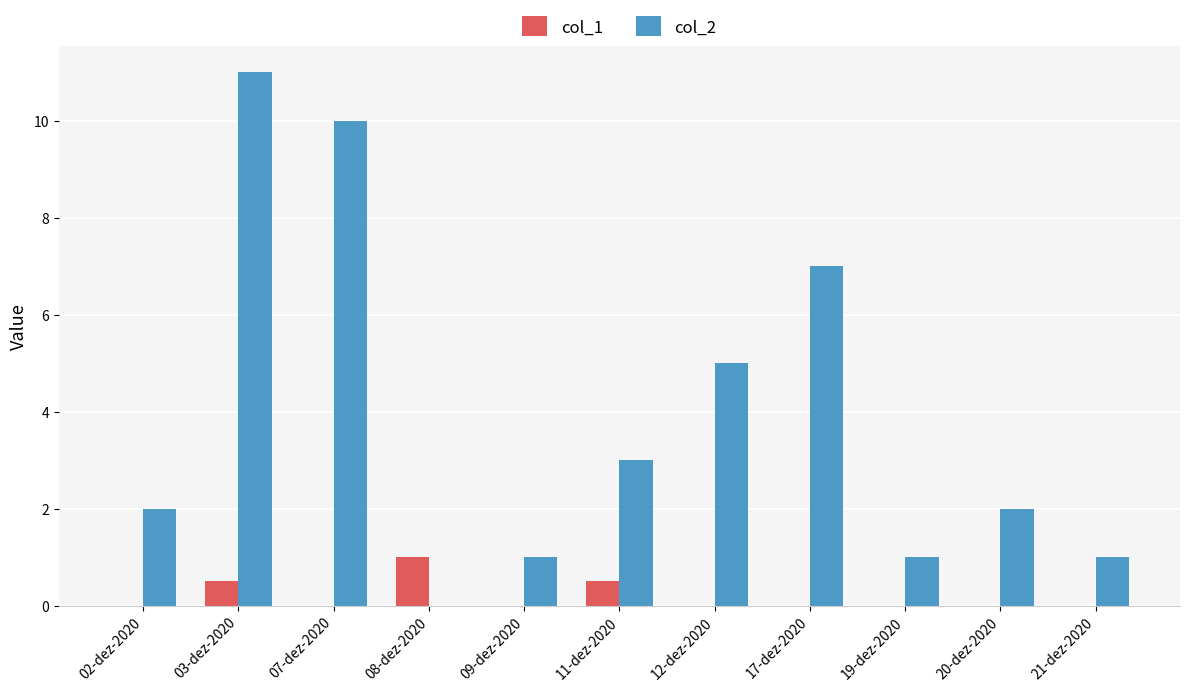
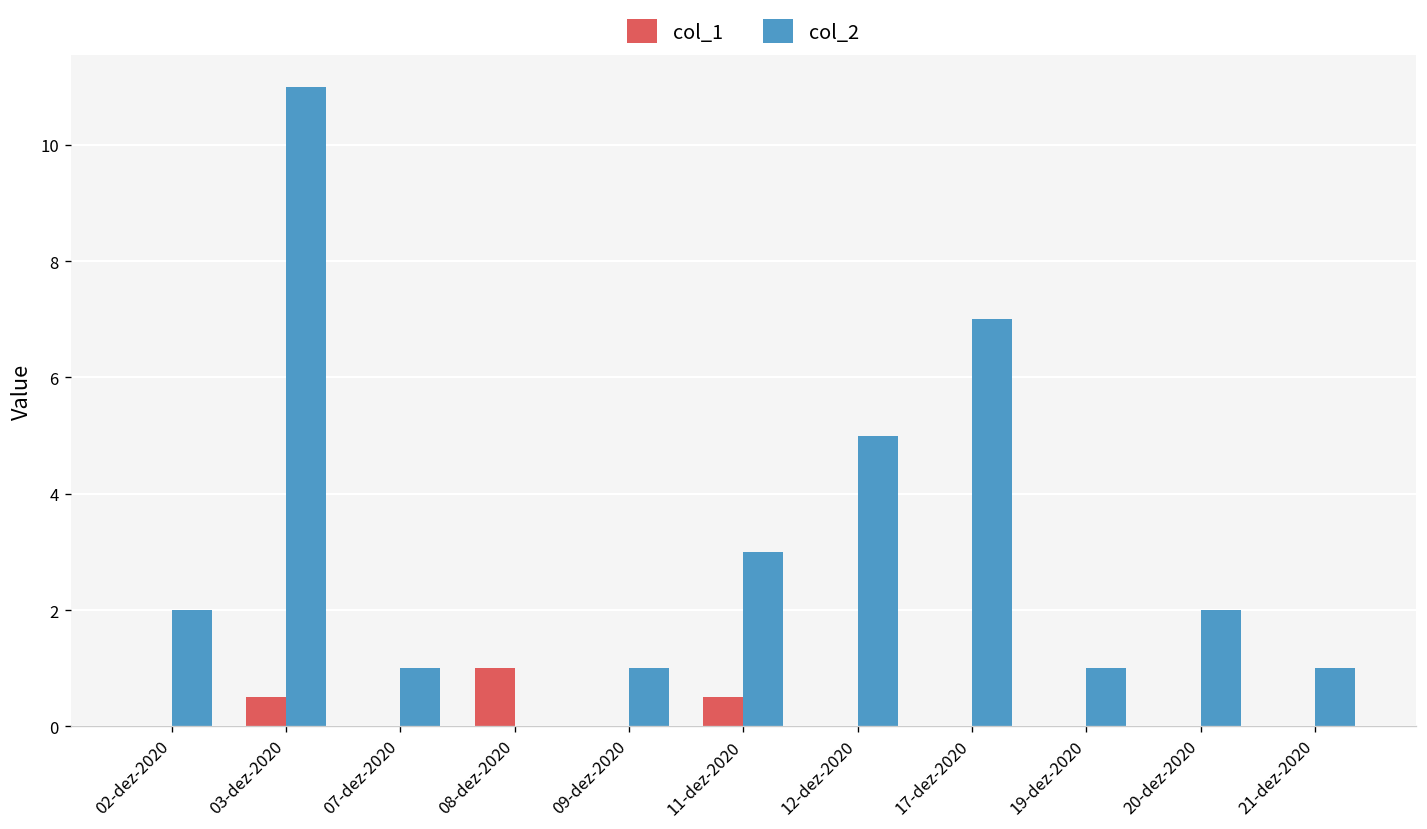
  {
    "col_1": {
      "02-dez-2020": 0,
      "03-dez-2020": 0.5,
      "07-dez-2020": 0,
      "08-dez-2020": 1,
      "09-dez-2020": 0,
      "11-dez-2020": 0.5,
      "12-dez-2020": 0,
      "17-dez-2020": 0,
      "19-dez-2020": 0,
      "20-dez-2020": 0,
      "21-dez-2020": 0
    },
    "col_2": {
      "02-dez-2020": 2,
      "03-dez-2020": 11,
-     "07-dez-2020": 10,
+     "07-dez-2020": 1,
      "08-dez-2020": 0,
      "09-dez-2020": 1,
      "11-dez-2020": 3,
      "12-dez-2020": 5,
      "17-dez-2020": 7,
      "19-dez-2020": 1,
      "20-dez-2020": 2,
      "21-dez-2020": 1
    }
  }
